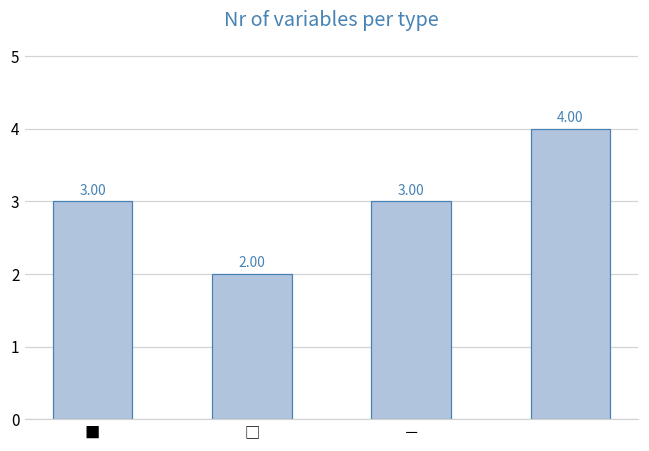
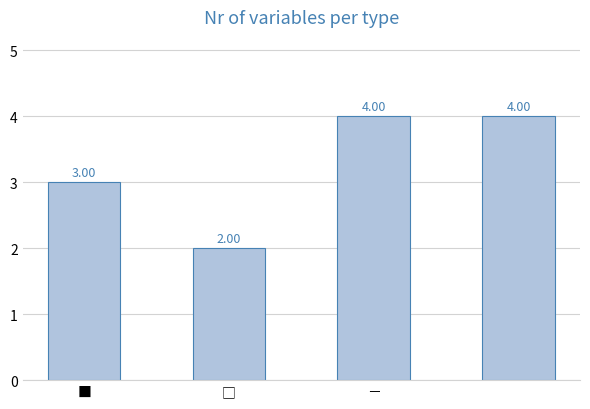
  {
    "■": 3.00,
    "□": 2.00,
-   "－": 3.00
+   "－": 4.00
  }
